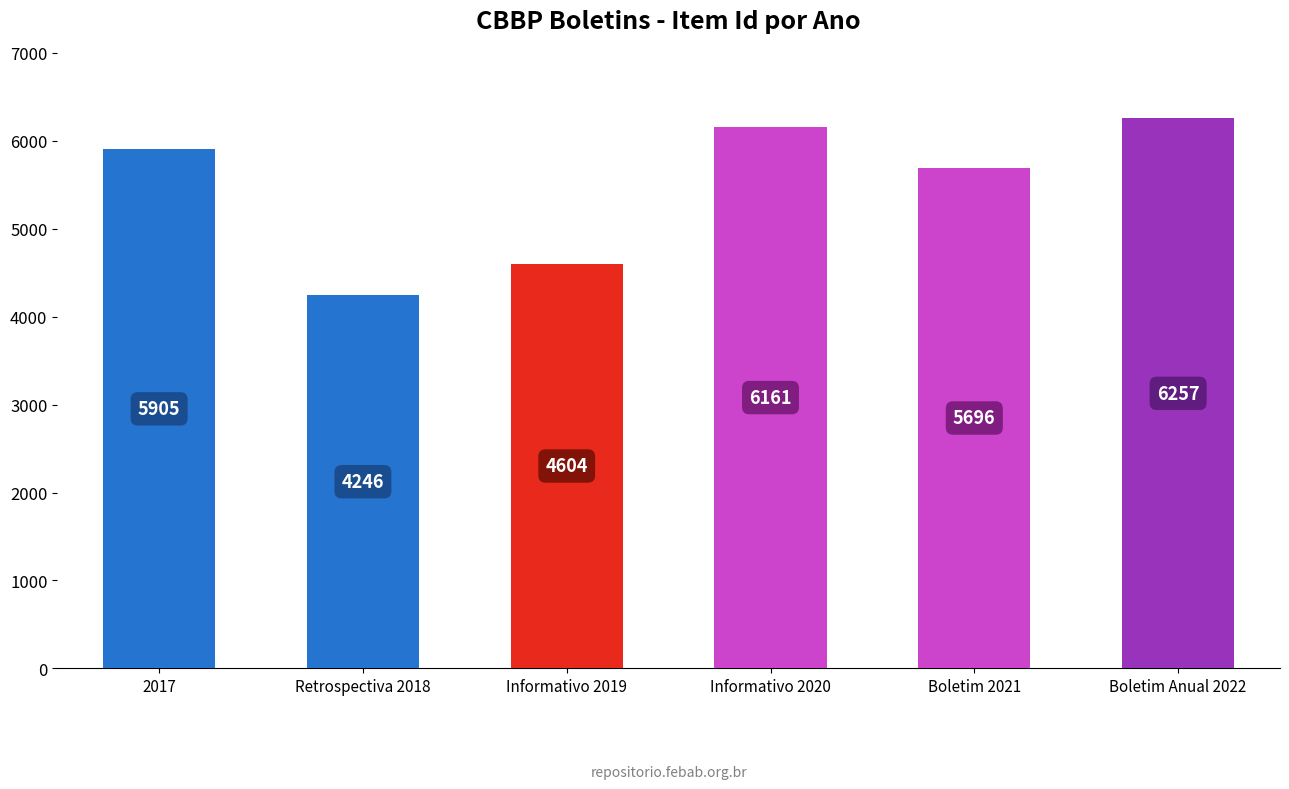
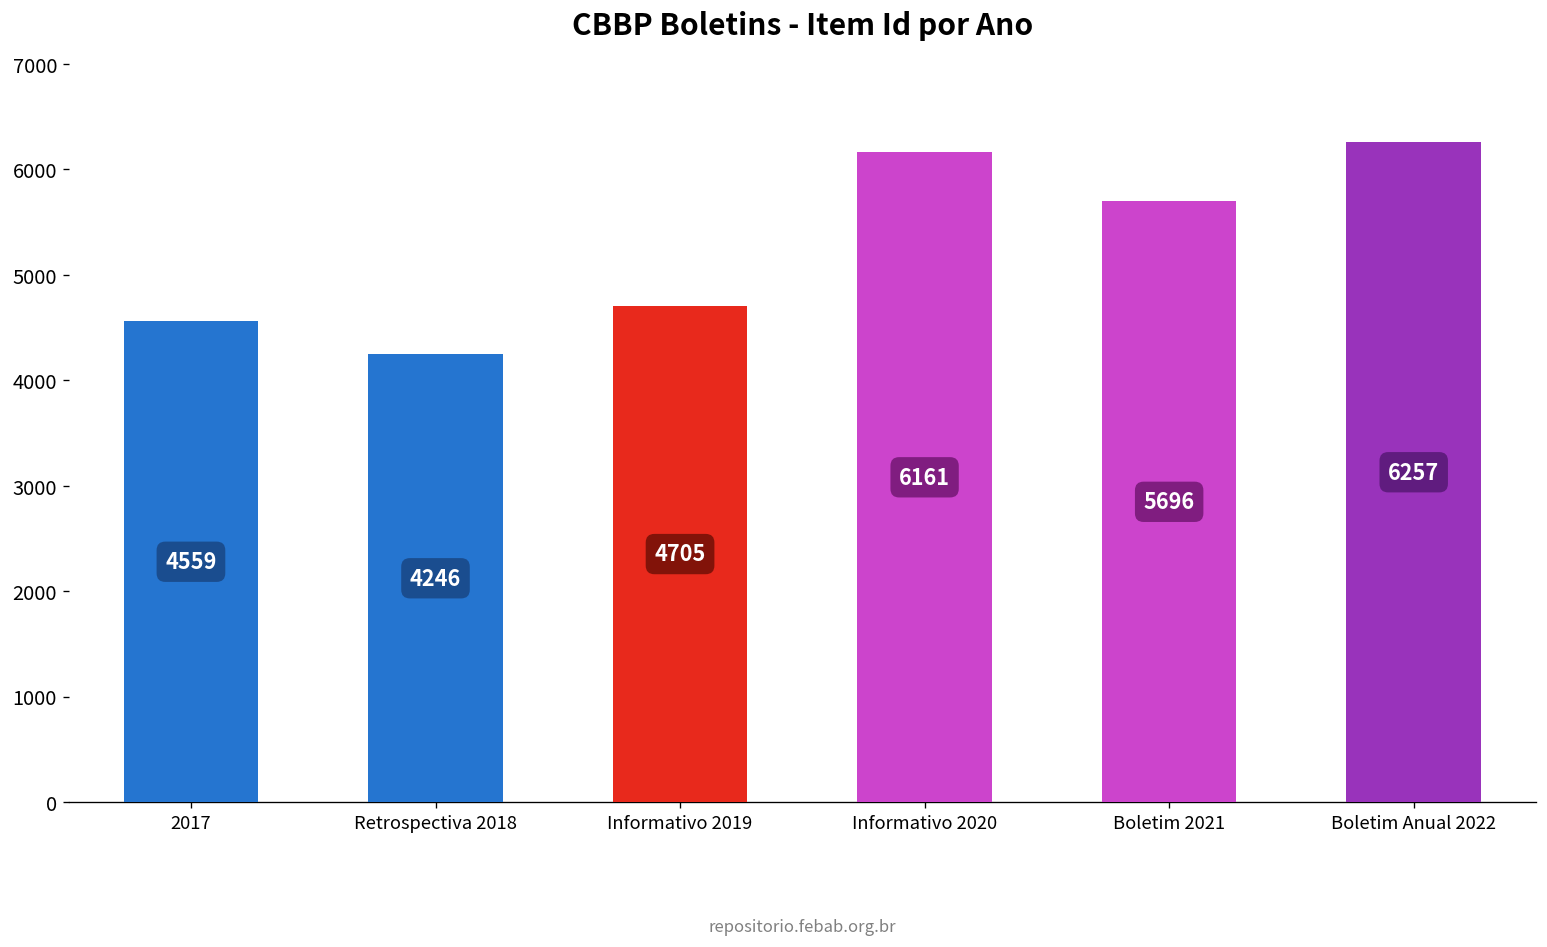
  {
-   "2017": 5905,
-   "Informativo 2019": 4604
+   "2017": 4559,
+   "Informativo 2019": 4705
  }
